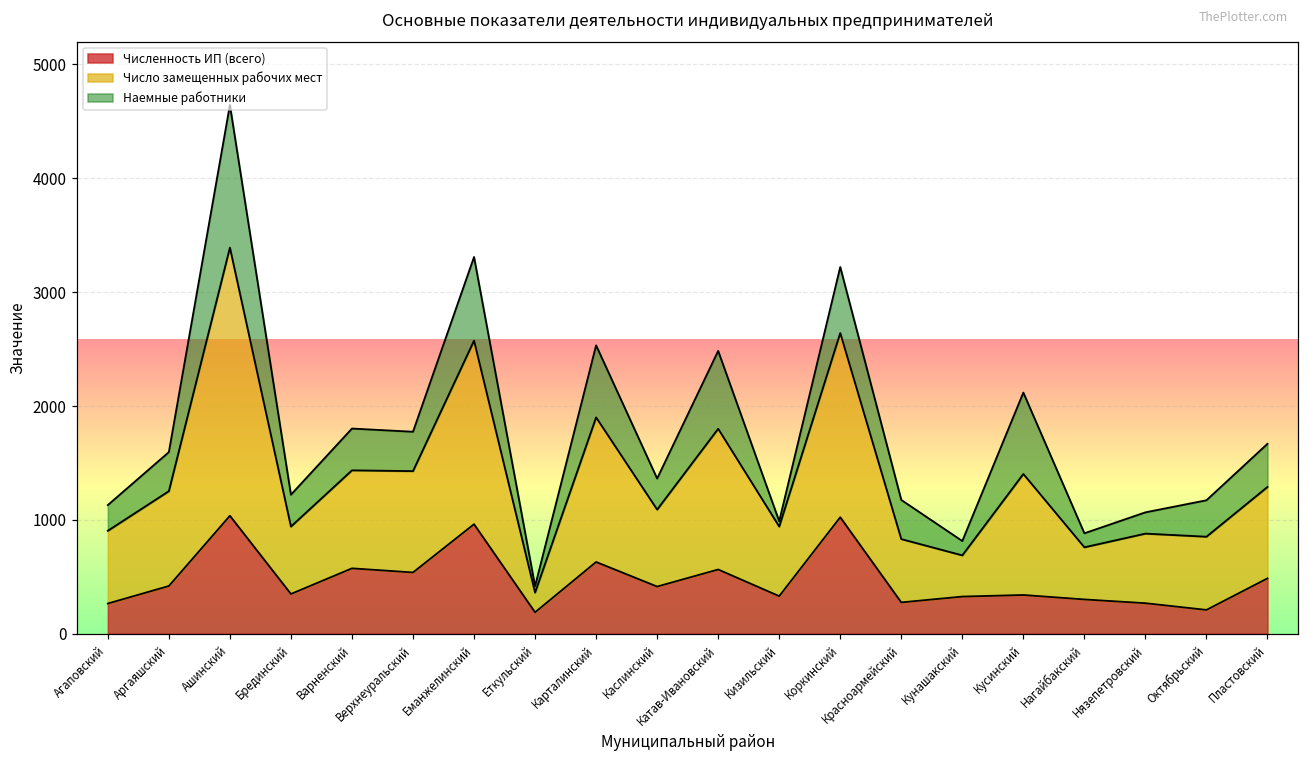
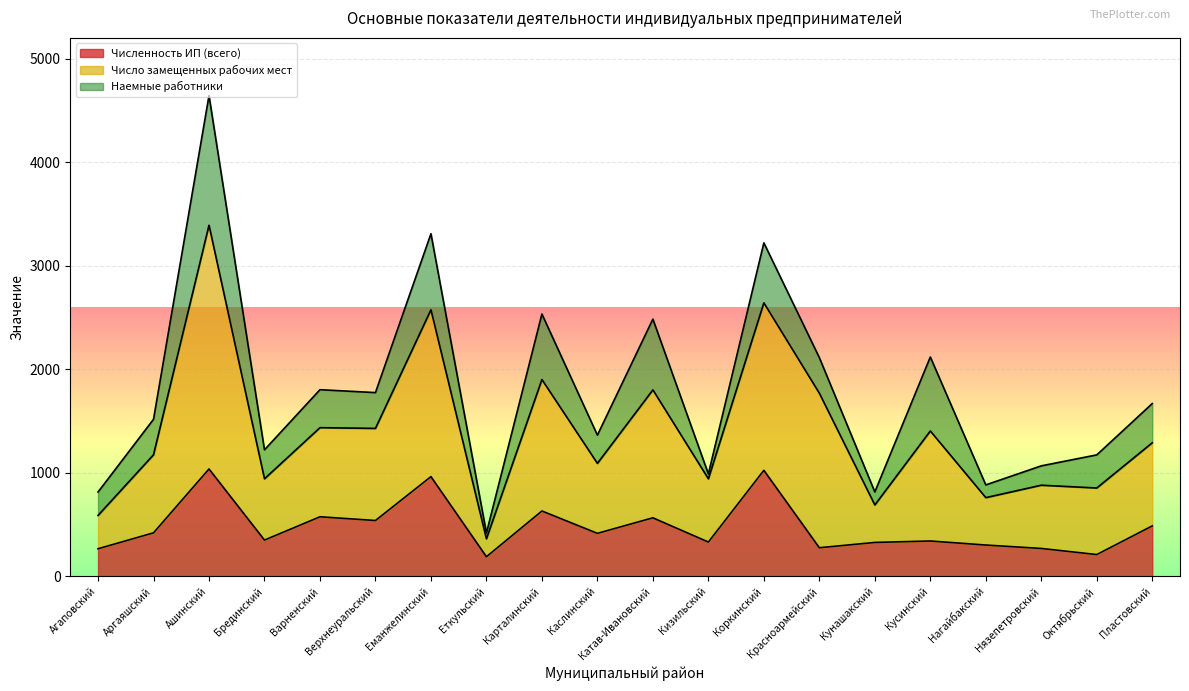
  {
    "Численность ИП (всего)": {
      "Агаповский": 270,
      "Аргаяшский": 420,
      "Ашинский": 1040,
      "Брединский": 350,
      "Варненский": 570,
      "Верхнеуральский": 540,
      "Еманжелинский": 960,
      "Еткульский": 190,
      "Карталинский": 630,
      "Каслинский": 410,
      "Катав-Ивановский": 560,
      "Кизильский": 330,
      "Коркинский": 1020,
      "Красноармейский": 280,
      "Кунашакский": 330,
      "Кусинский": 340,
      "Нагайбакский": 300,
      "Нязепетровский": 270,
      "Октябрьский": 210,
      "Пластовский": 490
    },
    "Число замещенных рабочих мест": {
-     "Агаповский": 640,
-     "Аргаяшский": 830,
+     "Агаповский": 320,
+     "Аргаяшский": 750,
      "Ашинский": 2360,
      "Брединский": 590,
      "Варненский": 860,
      "Верхнеуральский": 890,
      "Еманжелинский": 1610,
      "Еткульский": 170,
      "Карталинский": 1270,
      "Каслинский": 680,
      "Катав-Ивановский": 1240,
      "Кизильский": 610,
      "Коркинский": 1620,
-     "Красноармейский": 560,
+     "Красноармейский": 1490,
      "Кунашакский": 360,
      "Кусинский": 1060,
      "Нагайбакский": 460,
      "Нязепетровский": 610,
      "Октябрьский": 640,
      "Пластовский": 800
    },
    "Наемные работники": {
      "Агаповский": 230,
      "Аргаяшский": 340,
      "Брединский": 280,
      "Варненский": 370,
      "Верхнеуральский": 350,
      "Еманжелинский": 740,
      "Еткульский": 60,
      "Карталинский": 630,
      "Каслинский": 270,
      "Катав-Ивановский": 680,
      "Кизильский": 50,
      "Коркинский": 580,
      "Красноармейский": 340,
      "Кунашакский": 130,
      "Кусинский": 720,
      "Нагайбакский": 120,
      "Нязепетровский": 190,
      "Октябрьский": 320,
      "Пластовский": 380
    }
  }
